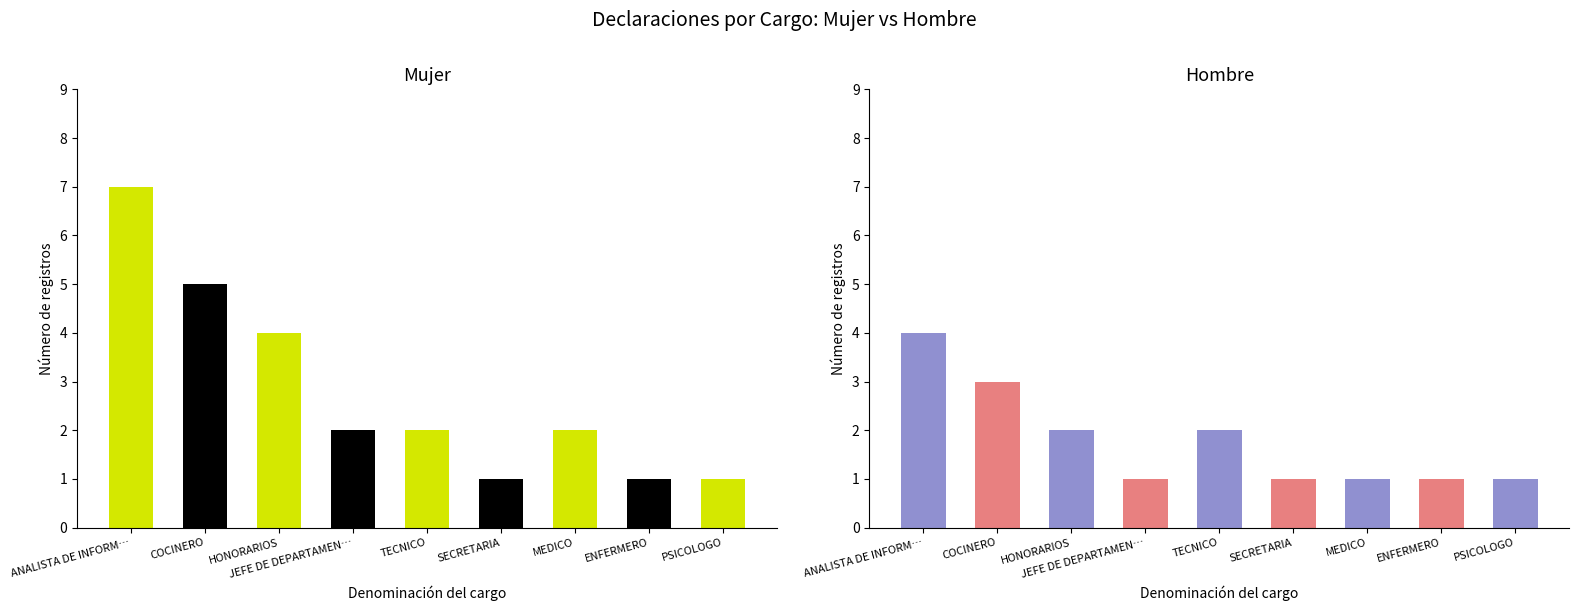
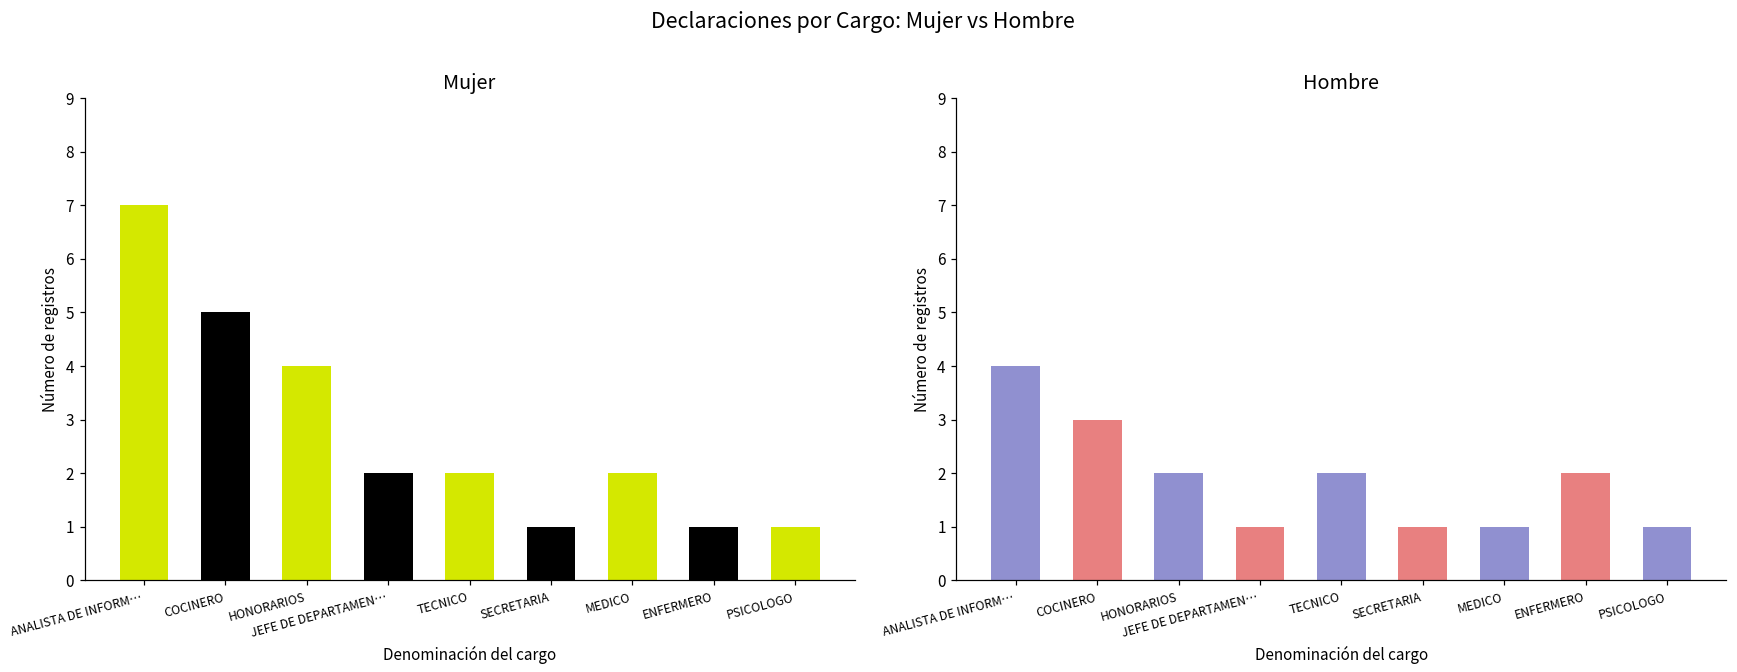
  {
    "Hombre": {
      "ANALISTA DE INFORM…": 4,
      "COCINERO": 3,
      "HONORARIOS": 2,
      "JEFE DE DEPARTAMEN…": 1,
      "TECNICO": 2,
      "SECRETARIA": 1,
      "MEDICO": 1,
-     "ENFERMERO": 1,
+     "ENFERMERO": 2,
      "PSICOLOGO": 1
    }
  }
